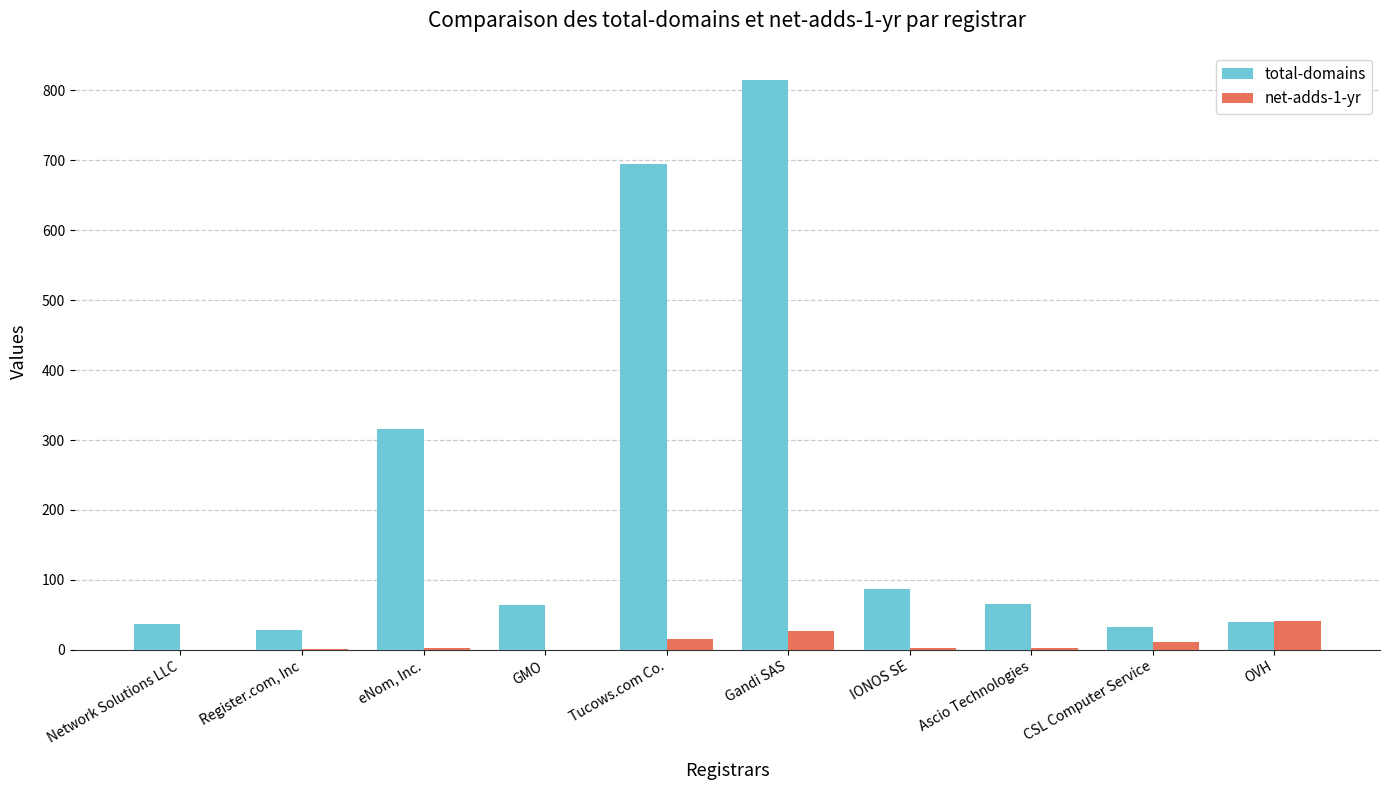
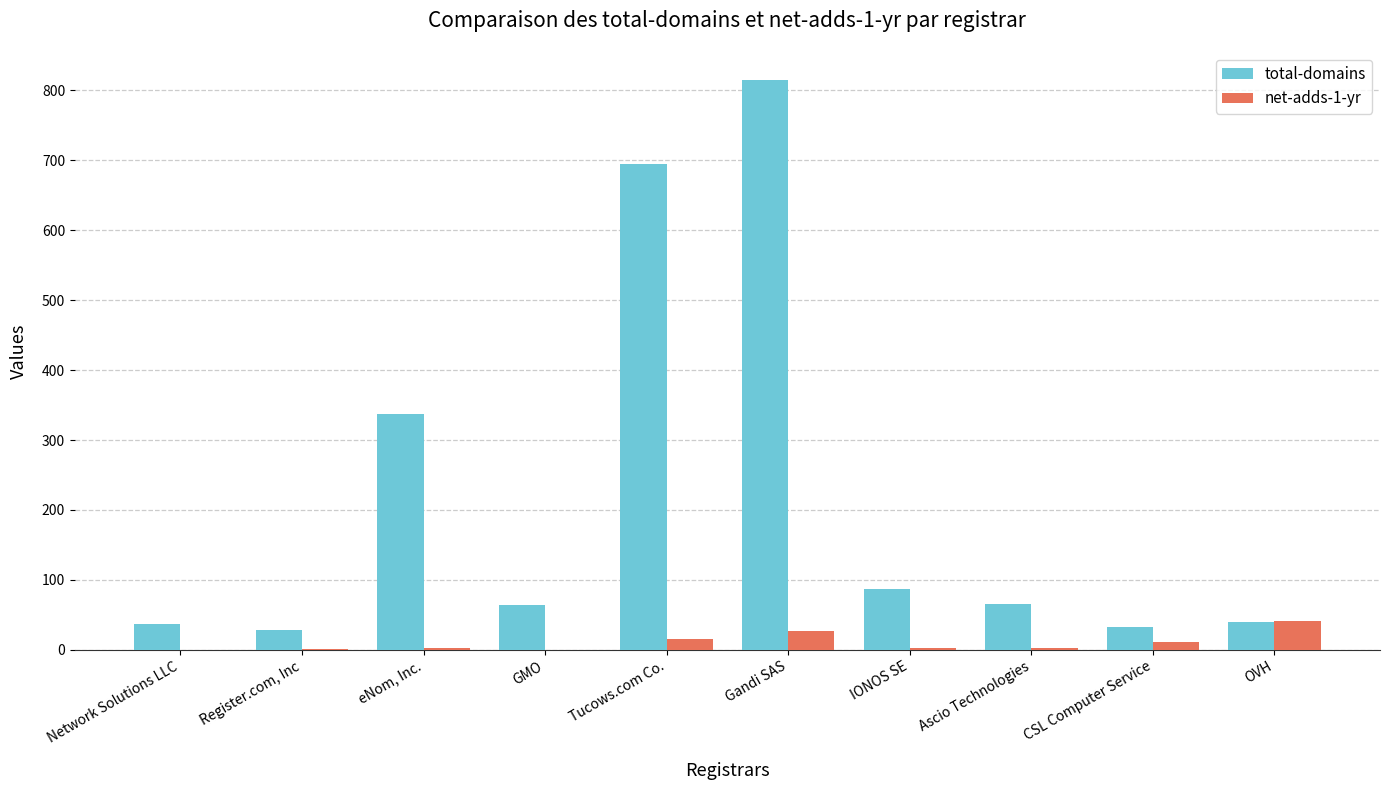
  {
    "total-domains": {
      "Network Solutions LLC": 40,
      "Register.com, Inc": 30,
-     "eNom, Inc.": 320,
+     "eNom, Inc.": 340,
      "GMO": 60,
      "Tucows.com Co.": 690,
      "Gandi SAS": 810,
      "IONOS SE": 90,
      "Ascio Technologies": 70,
      "CSL Computer Service": 30,
      "OVH": 40
    },
    "net-adds-1-yr": {
      "Network Solutions LLC": 0,
      "GMO": 0,
      "Tucows.com Co.": 20,
      "Gandi SAS": 30,
      "CSL Computer Service": 10,
      "OVH": 40
    }
  }
